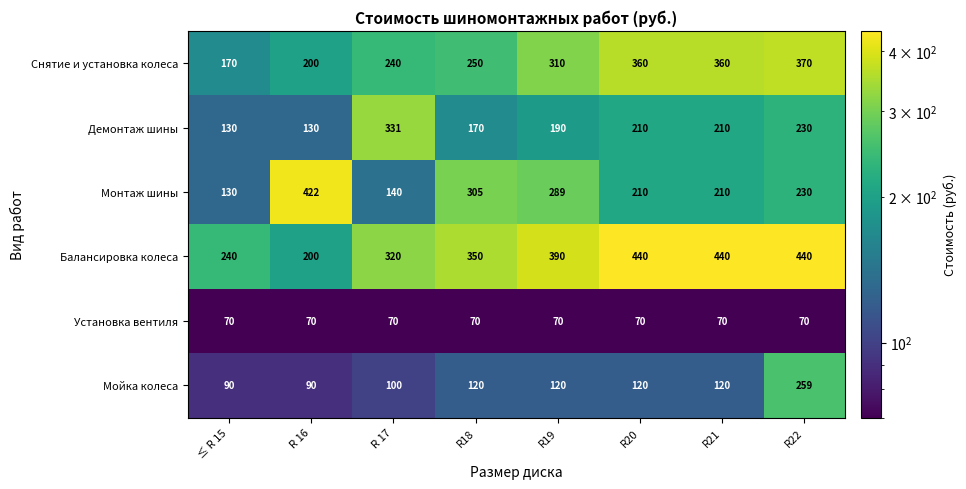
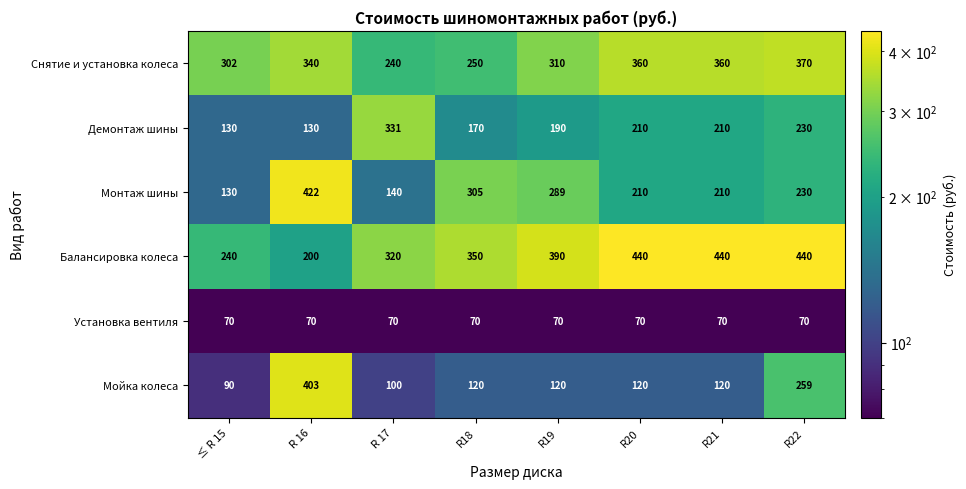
  {
    "Снятие и установка колеса": {
-     "≤ R 15": 170,
-     "R 16": 200,
+     "≤ R 15": 302,
+     "R 16": 340,
      "R 17": 240,
      "R18": 250,
      "R19": 310,
      "R20": 360,
      "R21": 360,
      "R22": 370
    },
    "Демонтаж шины": {
      "≤ R 15": 130,
      "R 16": 130,
      "R 17": 331,
      "R18": 170,
      "R19": 190,
      "R20": 210,
      "R21": 210,
      "R22": 230
    },
    "Монтаж шины": {
      "≤ R 15": 130,
      "R 16": 422,
      "R 17": 140,
      "R18": 305,
      "R19": 289,
      "R20": 210,
      "R21": 210,
      "R22": 230
    },
    "Балансировка колеса": {
      "≤ R 15": 240,
      "R 16": 200,
      "R 17": 320,
      "R18": 350,
      "R19": 390,
      "R20": 440,
      "R21": 440,
      "R22": 440
    },
    "Установка вентиля": {
      "≤ R 15": 70,
      "R 16": 70,
      "R 17": 70,
      "R18": 70,
      "R19": 70,
      "R20": 70,
      "R21": 70,
      "R22": 70
    },
    "Мойка колеса": {
      "≤ R 15": 90,
-     "R 16": 90,
+     "R 16": 403,
      "R 17": 100,
      "R18": 120,
      "R19": 120,
      "R20": 120,
      "R21": 120,
      "R22": 259
    }
  }
